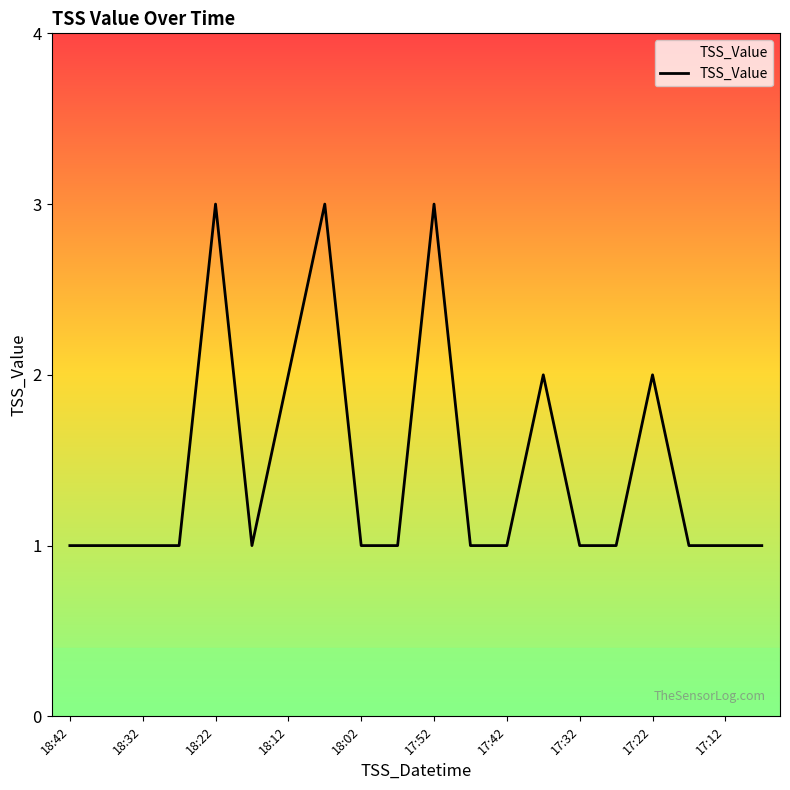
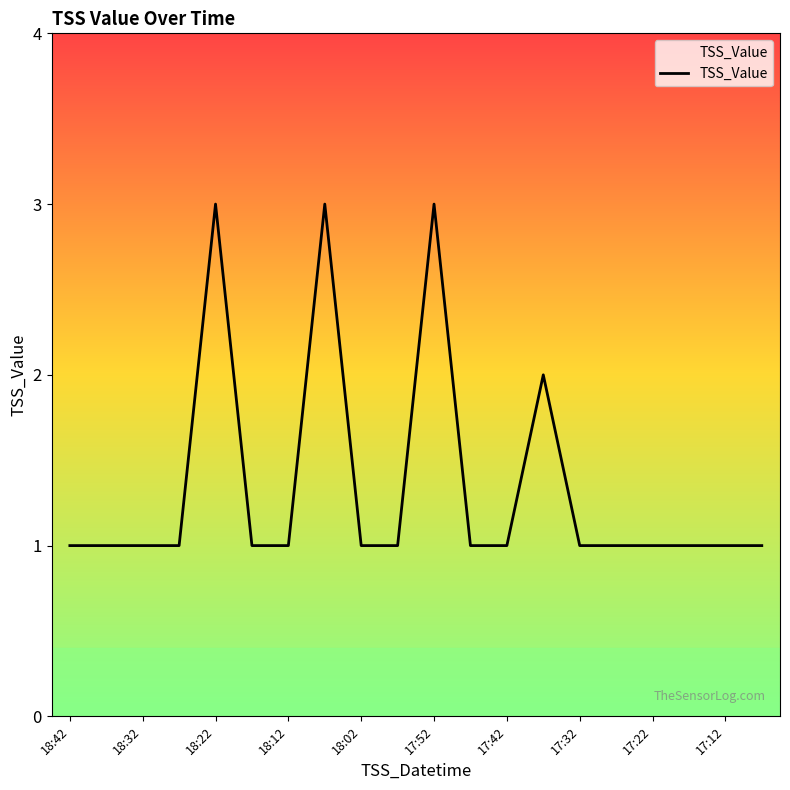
  {
    "18:42": 1,
    "18:32": 1,
    "18:22": 3,
-   "18:12": 2,
+   "18:12": 1,
    "18:02": 1,
    "17:52": 3,
    "17:42": 1,
    "17:32": 1,
-   "17:22": 2,
+   "17:22": 1,
    "17:12": 1
  }
